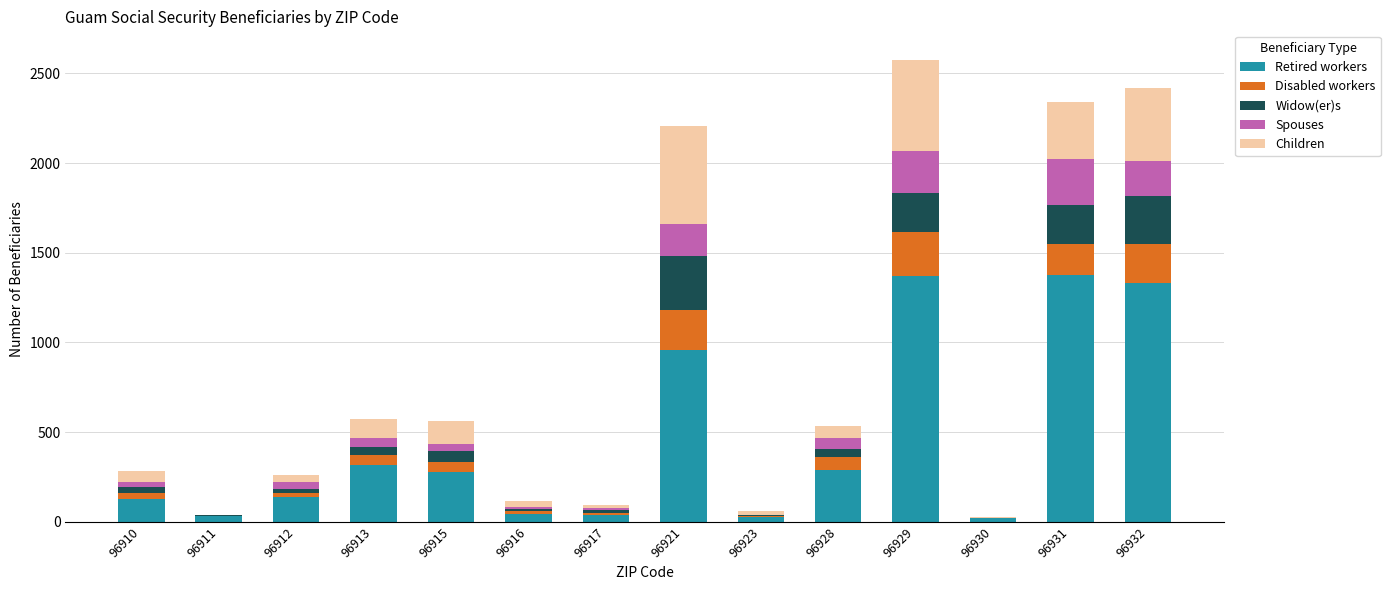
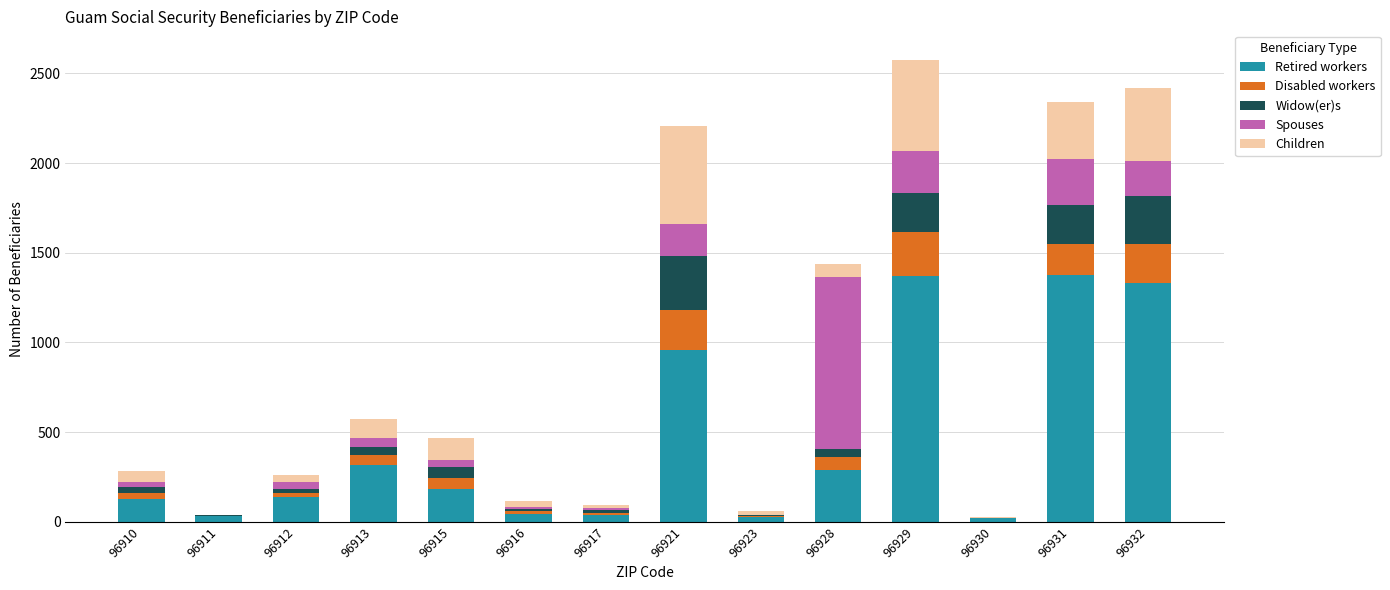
  {
    "Retired workers": {
      "96910": 130,
      "96911": 40,
      "96912": 140,
      "96913": 320,
-     "96915": 280,
+     "96915": 190,
      "96916": 50,
      "96917": 40,
      "96921": 960,
      "96923": 30,
      "96928": 290,
      "96929": 1370,
      "96930": 20,
      "96931": 1380,
      "96932": 1330
    },
    "Disabled workers": {
      "96910": 30,
      "96911": 0,
      "96912": 20,
      "96913": 60,
      "96915": 60,
      "96916": 20,
      "96921": 220,
      "96928": 70,
      "96929": 250,
      "96930": 0,
      "96931": 180,
      "96932": 220
    },
    "Widow(er)s": {
      "96910": 40,
      "96912": 30,
      "96913": 40,
      "96915": 60,
      "96917": 20,
      "96921": 300,
      "96928": 50,
      "96929": 220,
      "96930": 0,
      "96931": 220,
      "96932": 270
    },
    "Spouses": {
      "96910": 30,
      "96911": 0,
      "96912": 40,
      "96913": 50,
      "96915": 40,
      "96916": 20,
      "96921": 180,
      "96923": 0,
-     "96928": 60,
+     "96928": 960,
      "96929": 240,
      "96930": 0,
      "96931": 260,
      "96932": 200
    },
    "Children": {
      "96910": 70,
      "96911": 0,
      "96912": 40,
      "96913": 110,
      "96915": 130,
      "96916": 30,
      "96917": 20,
      "96921": 550,
      "96923": 20,
      "96928": 70,
      "96929": 510,
      "96931": 320,
      "96932": 410
    }
  }
